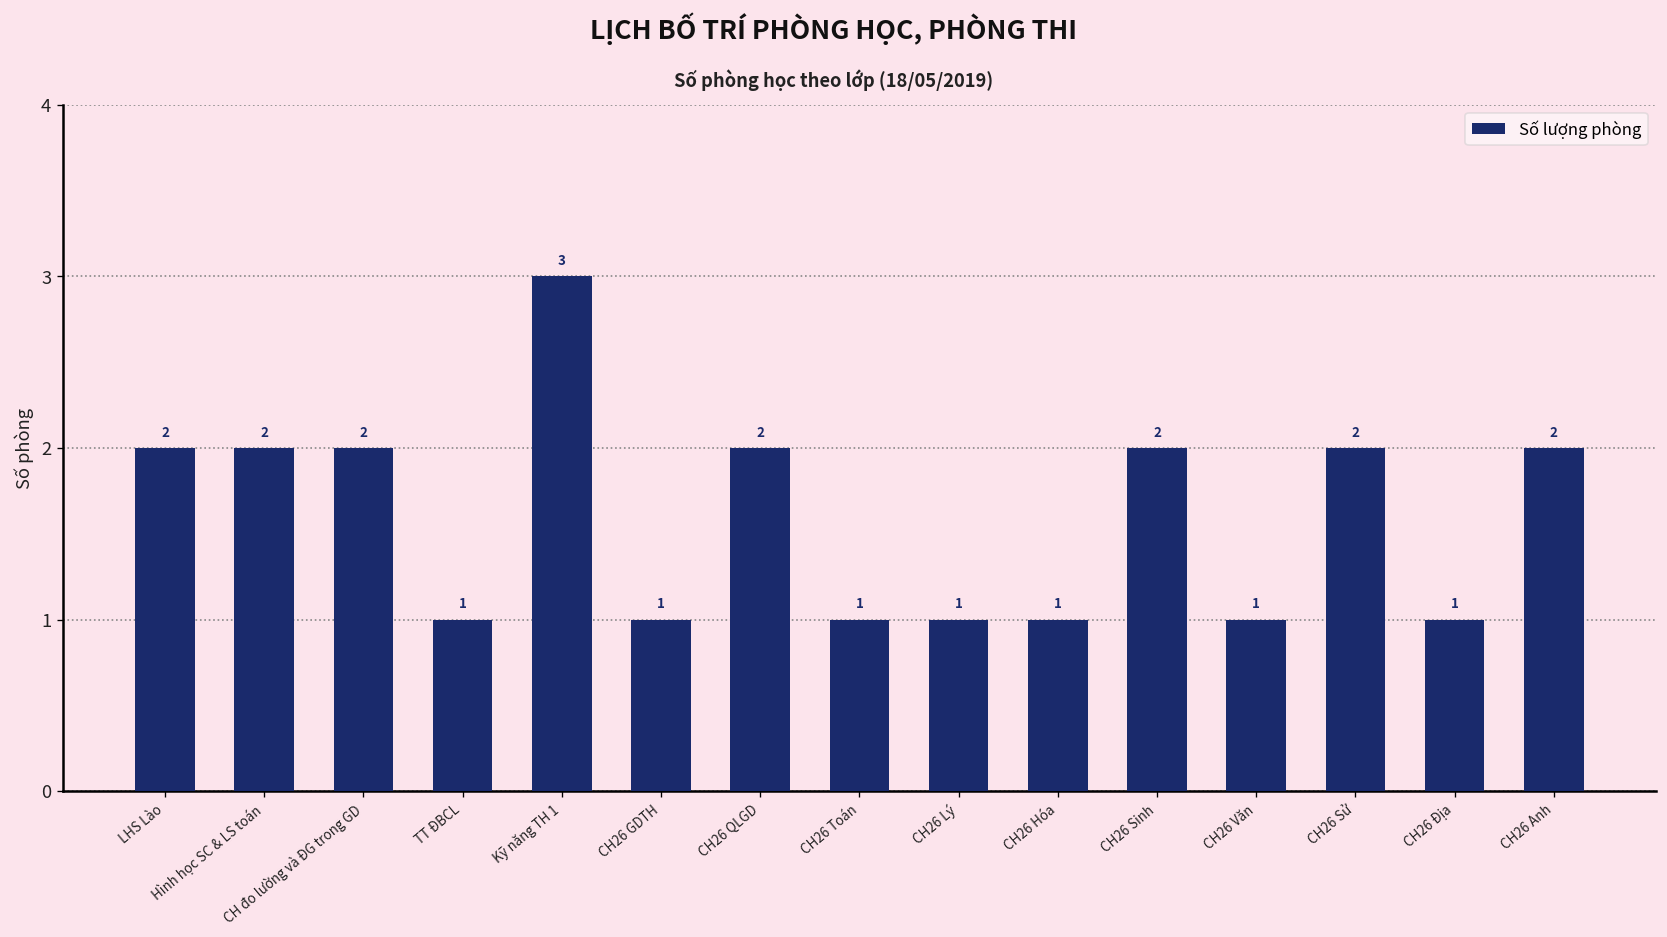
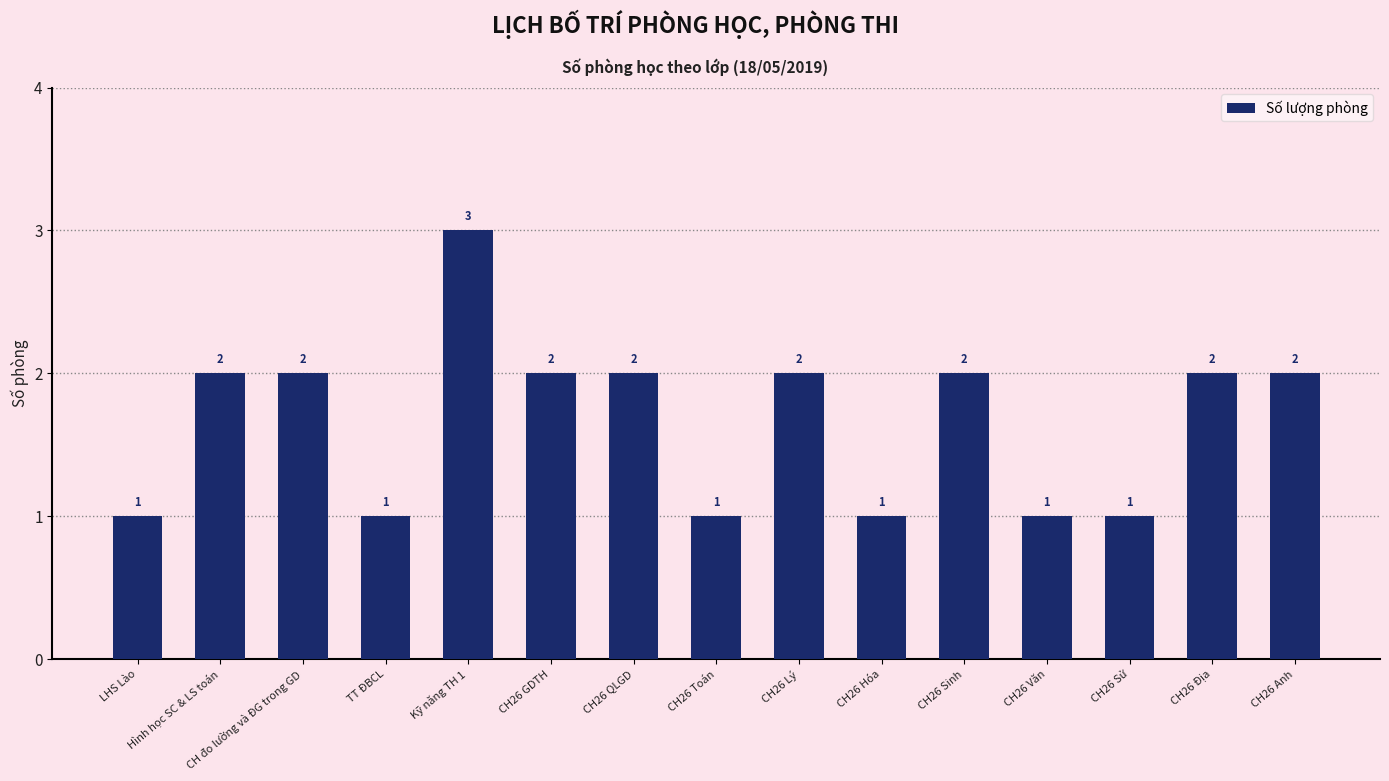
  {
-   "LHS Lào": 2,
+   "LHS Lào": 1,
    "Hình học SC & LS toán": 2,
    "CH đo lường và ĐG trong GD": 2,
    "TT ĐBCL": 1,
    "Kỹ năng TH 1": 3,
-   "CH26 GDTH": 1,
+   "CH26 GDTH": 2,
    "CH26 QLGD": 2,
    "CH26 Toán": 1,
-   "CH26 Lý": 1,
+   "CH26 Lý": 2,
    "CH26 Hóa": 1,
    "CH26 Sinh": 2,
    "CH26 Văn": 1,
-   "CH26 Sử": 2,
-   "CH26 Địa": 1,
+   "CH26 Sử": 1,
+   "CH26 Địa": 2,
    "CH26 Anh": 2
  }
